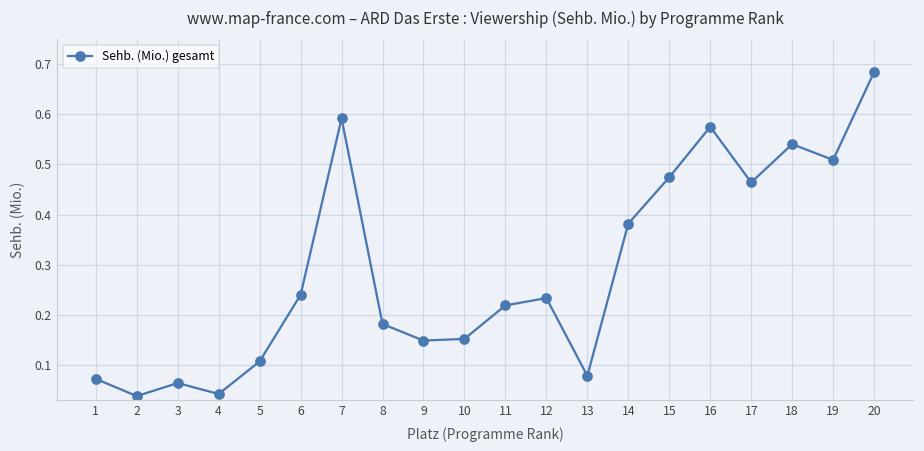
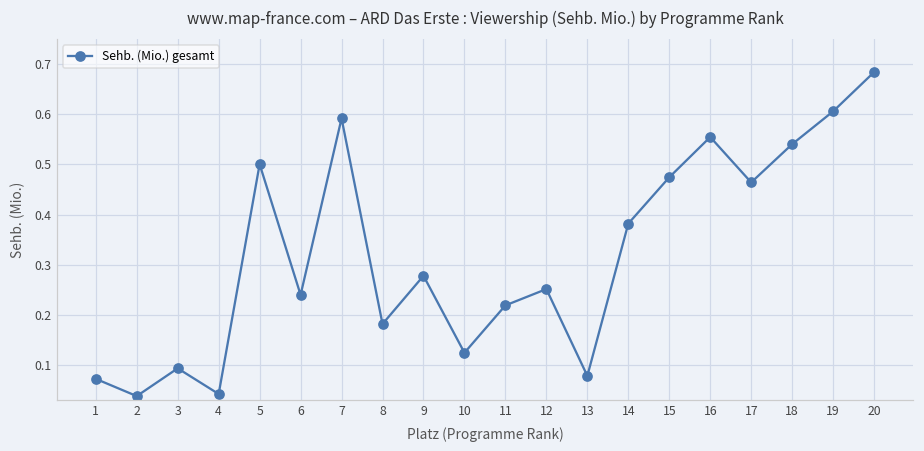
  {
    "1": 0.07,
    "2": 0.04,
-   "3": 0.06,
+   "3": 0.09,
    "4": 0.04,
-   "5": 0.11,
+   "5": 0.50,
    "6": 0.24,
    "7": 0.59,
    "8": 0.18,
-   "9": 0.15,
-   "10": 0.15,
+   "9": 0.28,
+   "10": 0.12,
    "11": 0.22,
-   "12": 0.23,
+   "12": 0.25,
    "13": 0.08,
    "14": 0.38,
    "15": 0.47,
-   "16": 0.58,
+   "16": 0.55,
    "17": 0.46,
    "18": 0.54,
-   "19": 0.51,
+   "19": 0.61,
    "20": 0.68
  }
